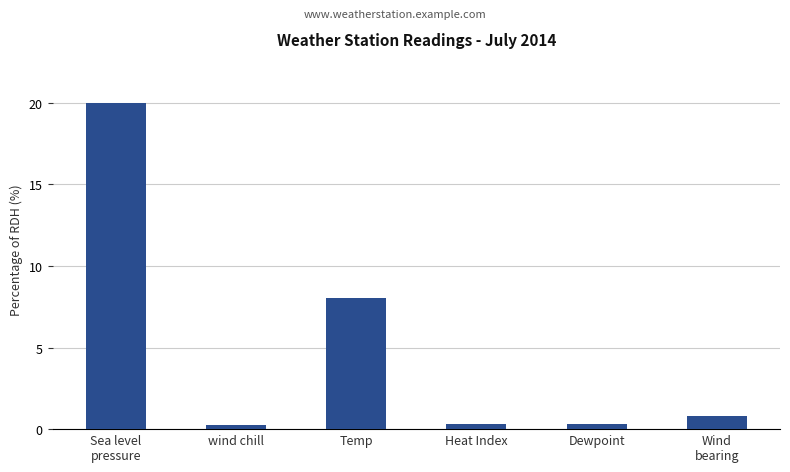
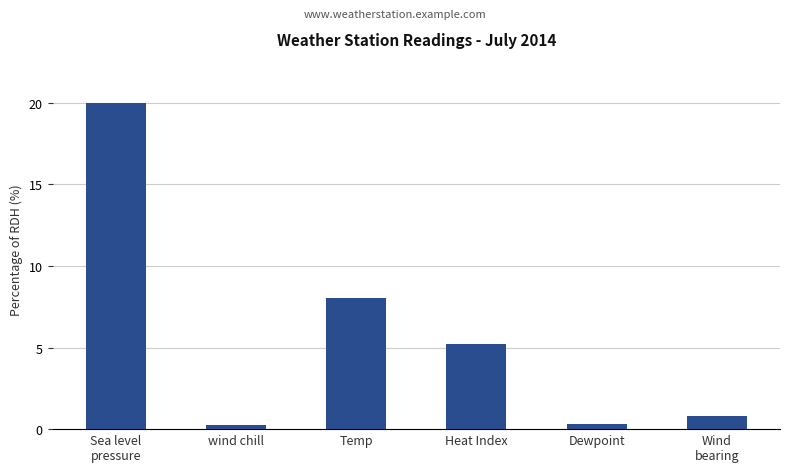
  {
    "Sea level pressure": 20.0,
    "wind chill": 0.3,
    "Temp": 8.0,
-   "Heat Index": 0.3,
+   "Heat Index": 5.2,
    "Dewpoint": 0.3,
    "Wind bearing": 0.8
  }
